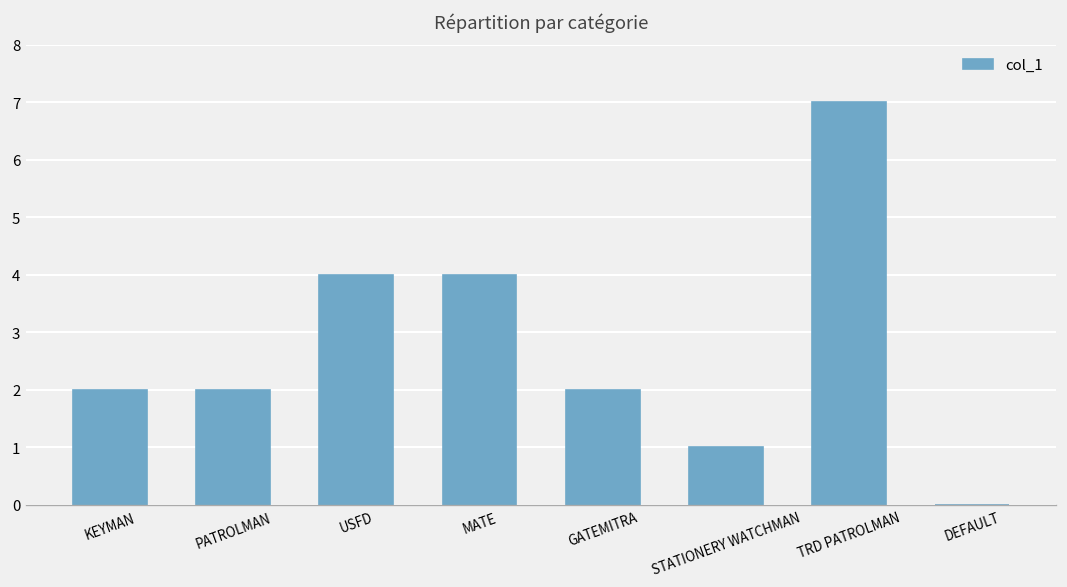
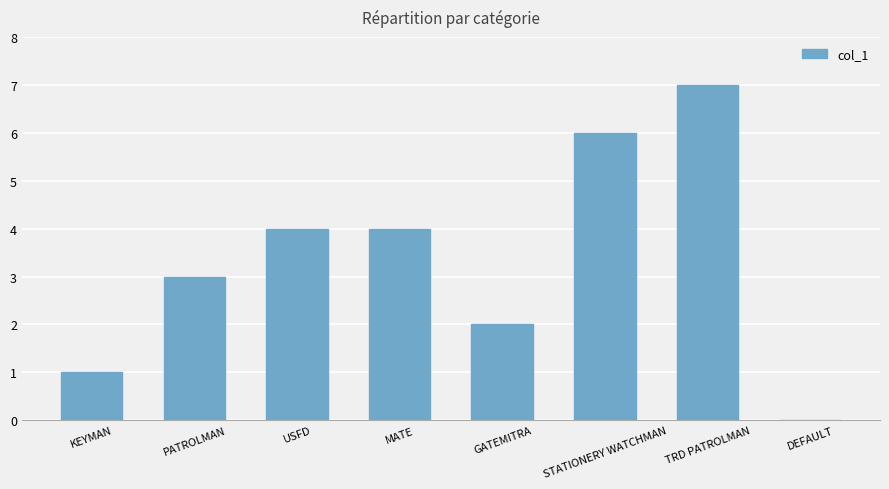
  {
-   "KEYMAN": 2,
-   "PATROLMAN": 2,
+   "KEYMAN": 1,
+   "PATROLMAN": 3,
    "USFD": 4,
    "MATE": 4,
    "GATEMITRA": 2,
-   "STATIONERY WATCHMAN": 1,
+   "STATIONERY WATCHMAN": 6,
    "TRD PATROLMAN": 7,
    "DEFAULT": 0
  }
